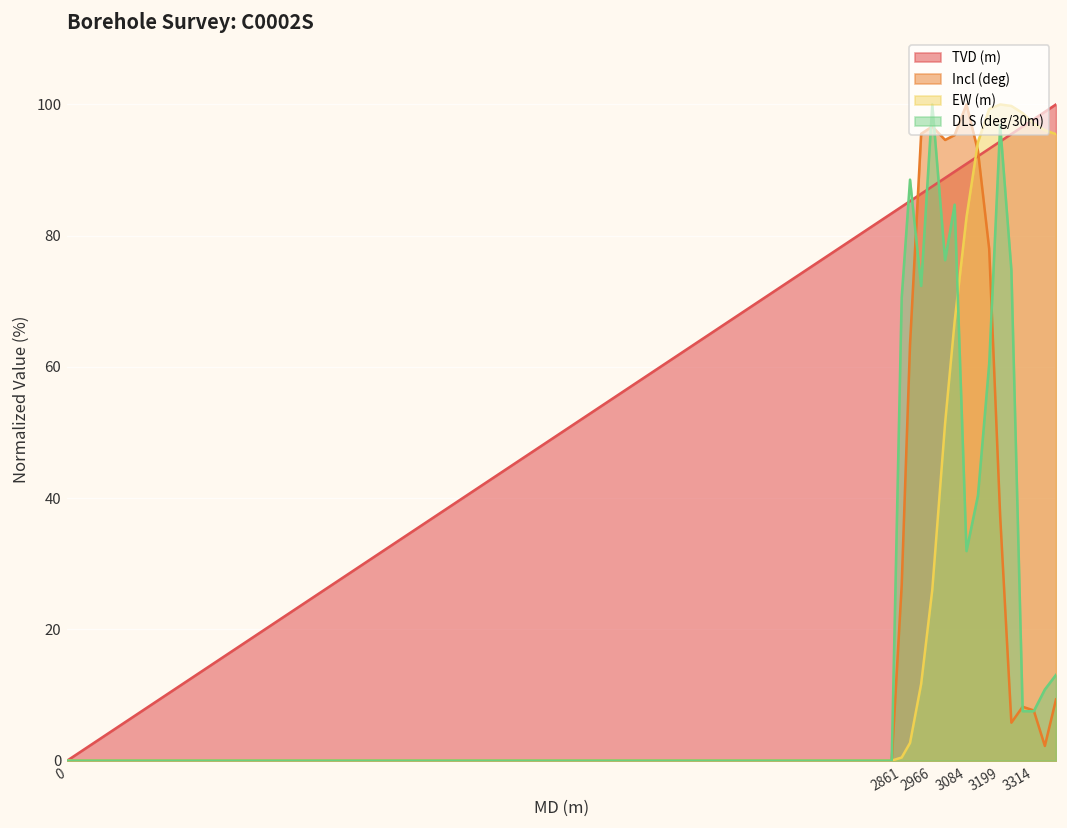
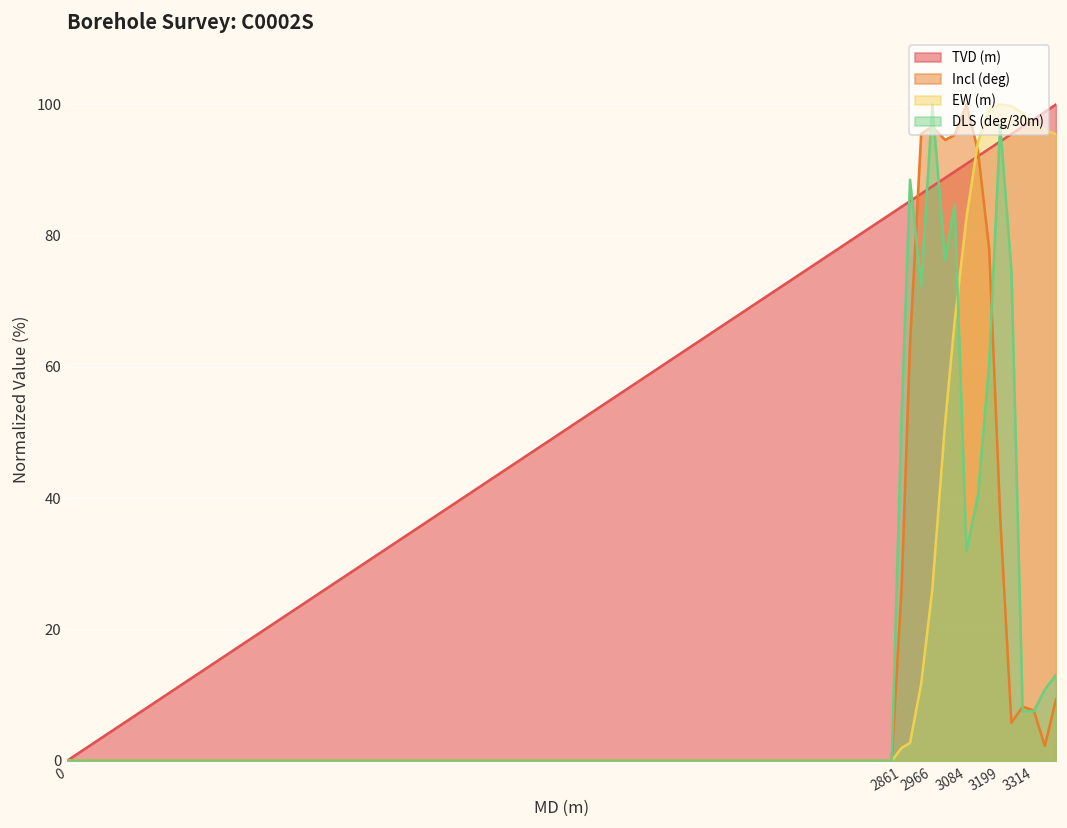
  {
    "EW (m)": {
-     "2861": 0,
+     "2861": 2,
      "2966": 26,
      "3084": 83
    },
    "DLS (deg/30m)": {
-     "2861": 71,
+     "2861": 53,
      "3084": 32
    }
  }
